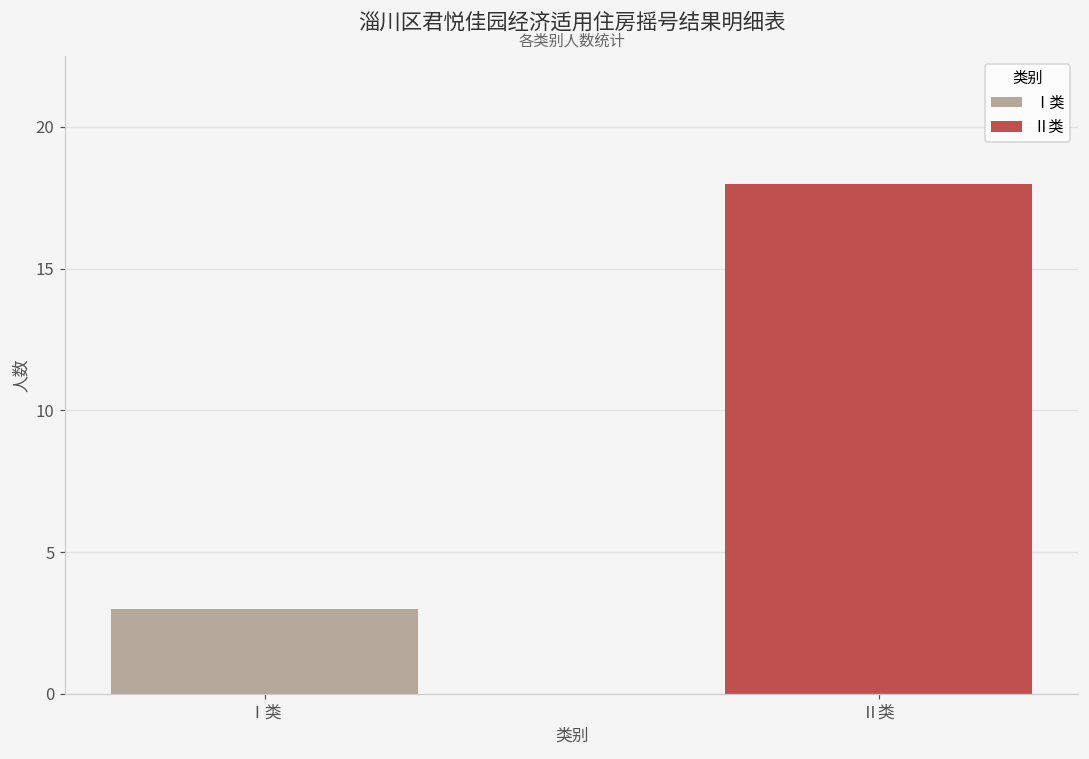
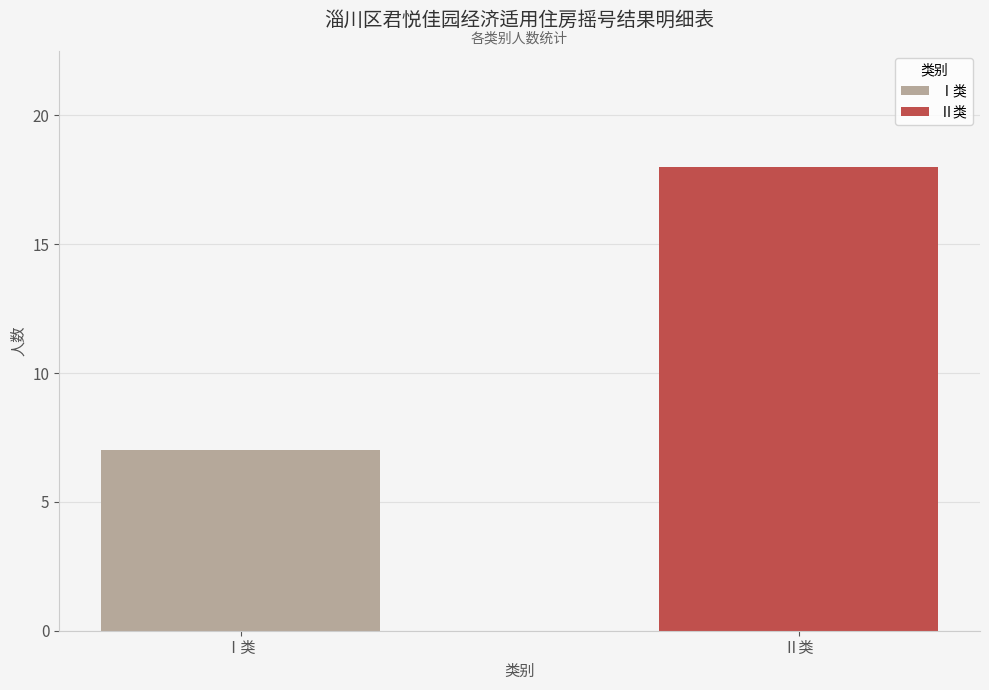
  {
-   "Ⅰ类": 3,
+   "Ⅰ类": 7,
    "Ⅱ类": 18
  }
